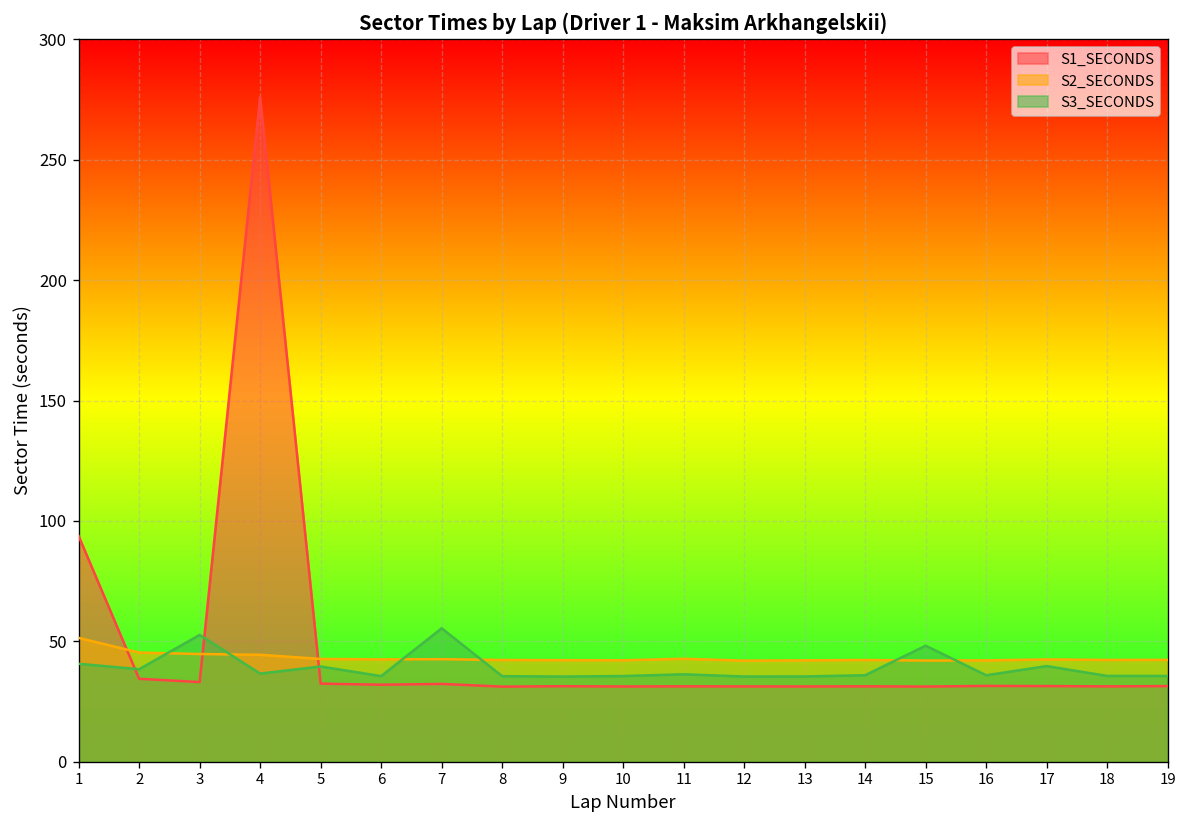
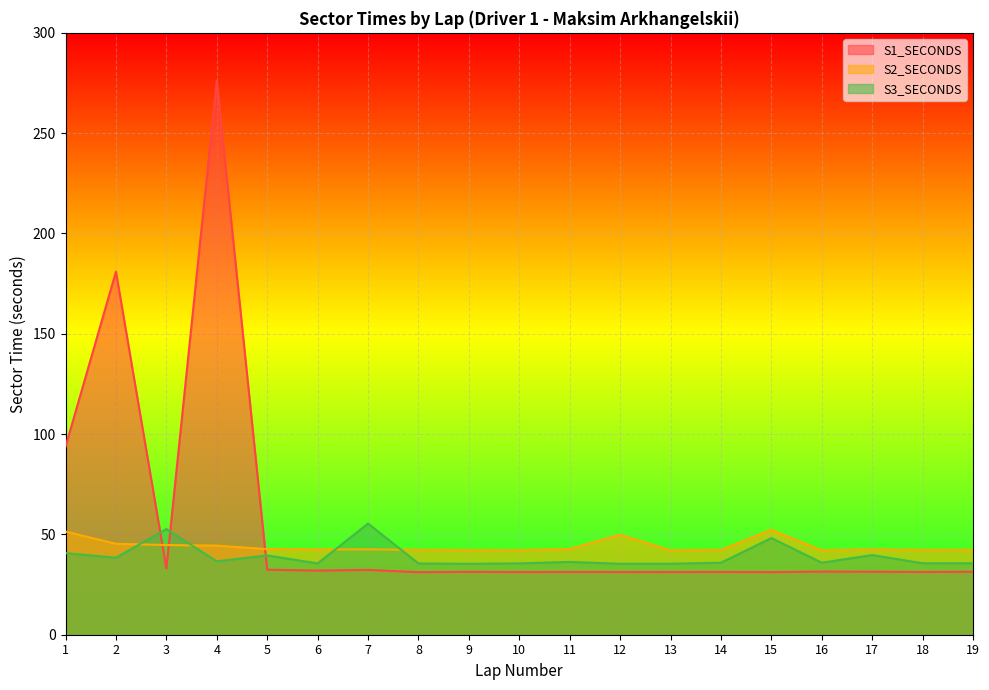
  {
    "S1_SECONDS": {
      "1": 94,
-     "2": 34,
+     "2": 181,
      "3": 33,
      "4": 276,
      "5": 32,
      "6": 32,
      "7": 32,
      "8": 31,
      "9": 31,
      "10": 31,
      "11": 31,
      "12": 31,
      "13": 31,
      "14": 31,
      "15": 31,
      "16": 31,
      "17": 31,
      "18": 31,
      "19": 31
    },
    "S2_SECONDS": {
      "1": 51,
      "2": 45,
      "3": 45,
      "4": 44,
      "5": 43,
      "6": 42,
      "7": 43,
      "8": 42,
      "9": 42,
      "10": 42,
      "11": 43,
-     "12": 42,
+     "12": 50,
      "13": 42,
      "14": 42,
-     "15": 42,
+     "15": 52,
      "16": 42,
      "17": 42,
      "18": 42,
      "19": 42
    },
    "S3_SECONDS": {
      "1": 41,
      "2": 38,
      "3": 53,
      "4": 37,
      "5": 40,
      "6": 36,
      "7": 55,
      "8": 36,
      "9": 35,
      "10": 36,
      "11": 36,
      "12": 35,
      "13": 35,
      "14": 36,
      "15": 48,
      "16": 36,
      "17": 40,
      "18": 36,
      "19": 36
    }
  }
